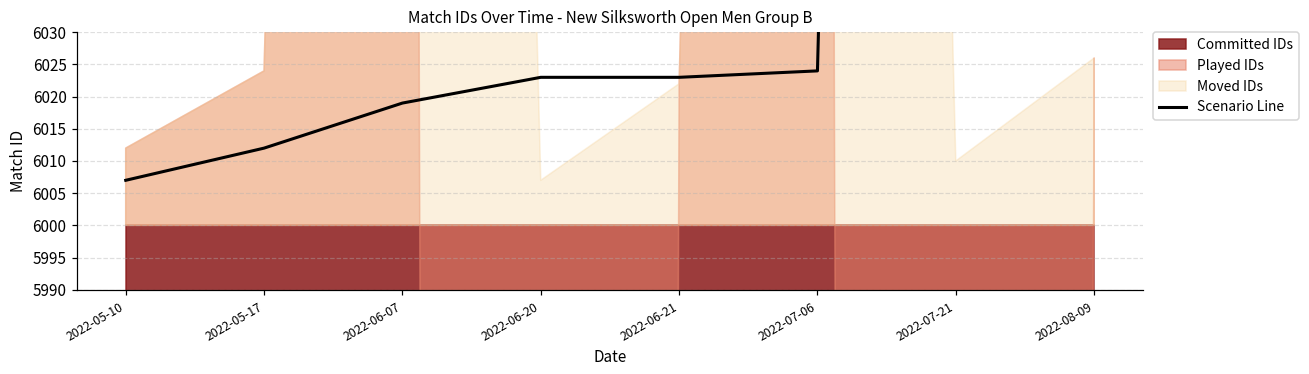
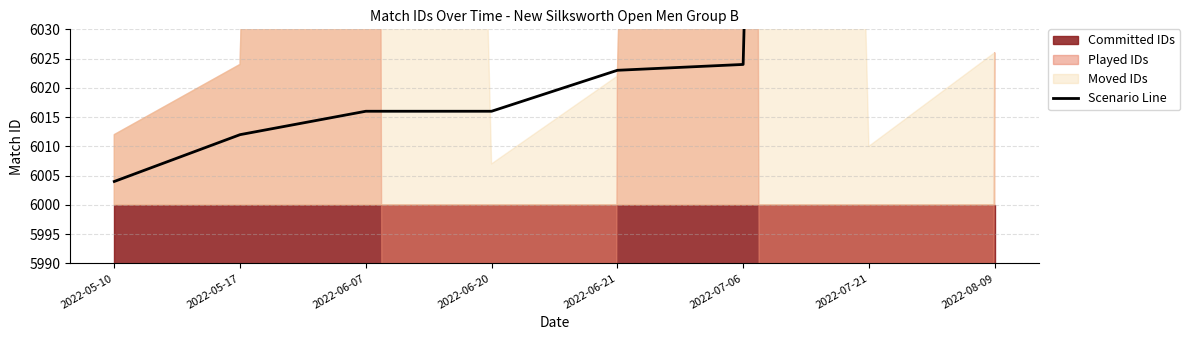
  {
    "Scenario Line": {
-     "2022-05-10": 6007,
+     "2022-05-10": 6004,
      "2022-05-17": 6012,
-     "2022-06-07": 6019,
-     "2022-06-20": 6023,
+     "2022-06-07": 6016,
+     "2022-06-20": 6016,
      "2022-06-21": 6023,
      "2022-07-06": 6024
    },
    "Committed IDs": {
      "2022-05-10": 6000,
      "2022-05-17": 6000,
      "2022-06-07": 6000,
      "2022-06-21": 6000,
      "2022-07-06": 6000,
      "2022-08-09": 6000
    }
  }
